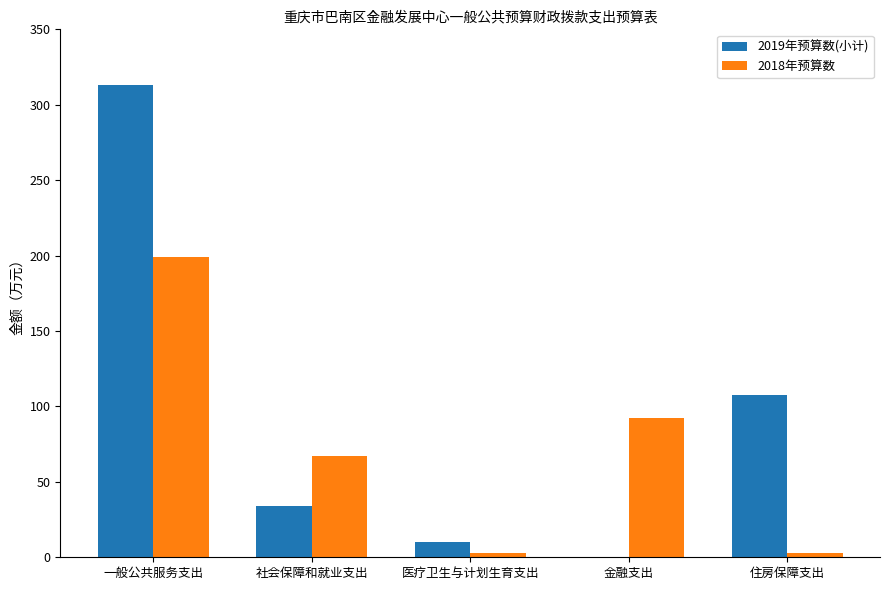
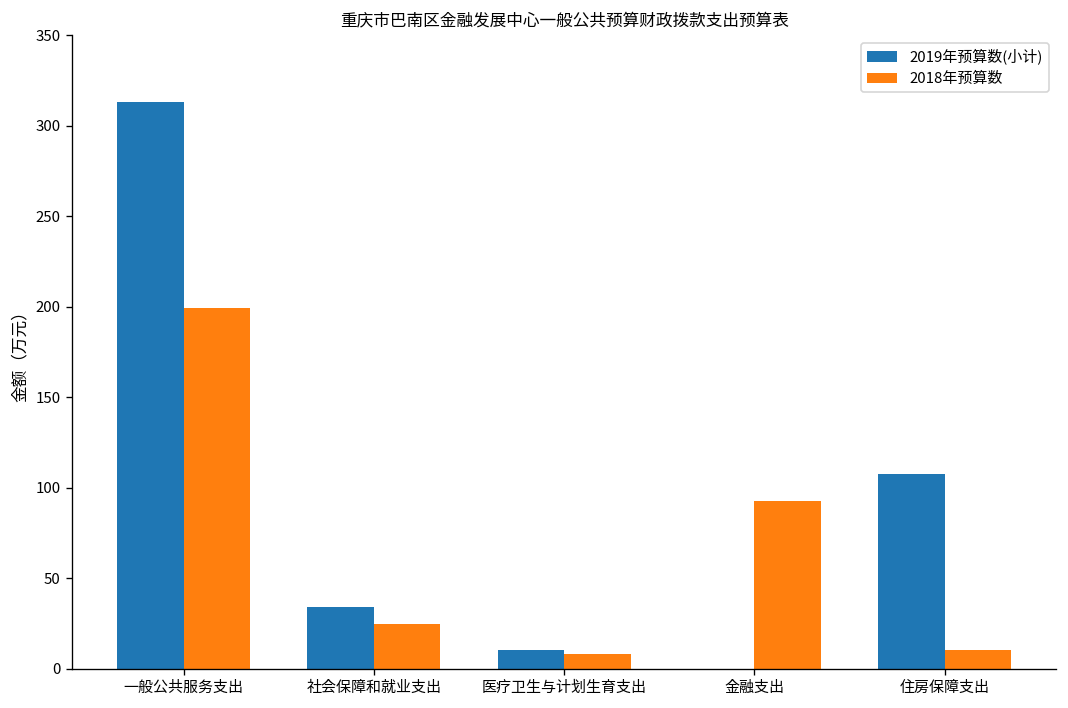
  {
    "2019年预算数(小计)": {
      "一般公共服务支出": 313,
      "社会保障和就业支出": 34,
      "医疗卫生与计划生育支出": 10,
      "金融支出": 0,
      "住房保障支出": 108
    },
    "2018年预算数": {
      "一般公共服务支出": 199,
-     "社会保障和就业支出": 67,
-     "医疗卫生与计划生育支出": 3,
+     "社会保障和就业支出": 25,
+     "医疗卫生与计划生育支出": 8,
      "金融支出": 93,
-     "住房保障支出": 3
+     "住房保障支出": 11
    }
  }
